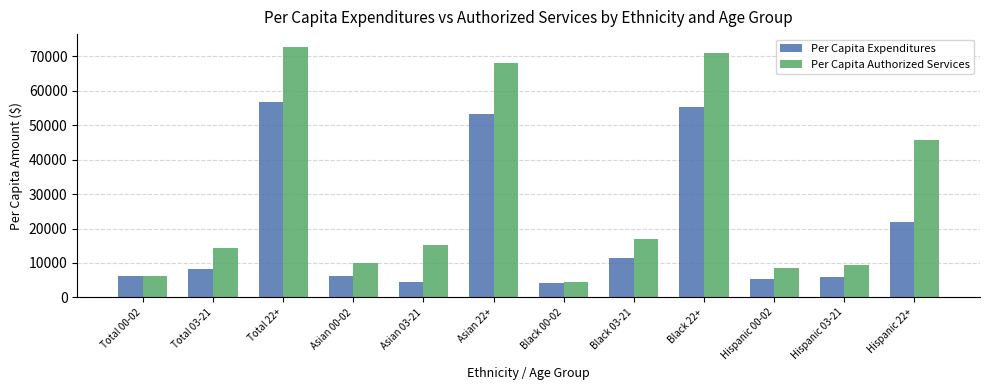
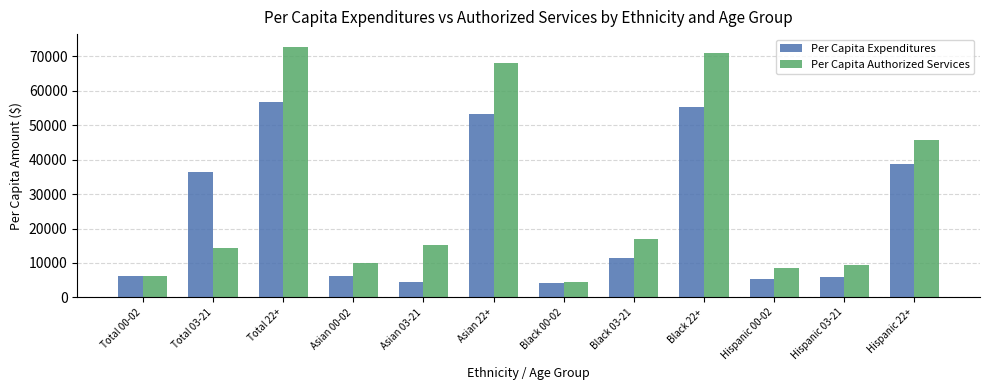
  {
    "Per Capita Expenditures": {
      "Total 00-02": 6000,
-     "Total 03-21": 8000,
+     "Total 03-21": 36000,
      "Total 22+": 57000,
      "Asian 00-02": 6000,
      "Asian 03-21": 4000,
      "Asian 22+": 53000,
      "Black 00-02": 4000,
      "Black 03-21": 11000,
      "Black 22+": 55000,
      "Hispanic 00-02": 5000,
      "Hispanic 03-21": 6000,
-     "Hispanic 22+": 22000
+     "Hispanic 22+": 39000
    },
    "Per Capita Authorized Services": {
      "Total 00-02": 6000,
      "Total 03-21": 14000,
      "Total 22+": 73000,
      "Asian 00-02": 10000,
      "Asian 03-21": 15000,
      "Asian 22+": 68000,
      "Black 00-02": 4000,
      "Black 03-21": 17000,
      "Black 22+": 71000,
      "Hispanic 00-02": 8000,
      "Hispanic 03-21": 9000,
      "Hispanic 22+": 46000
    }
  }
